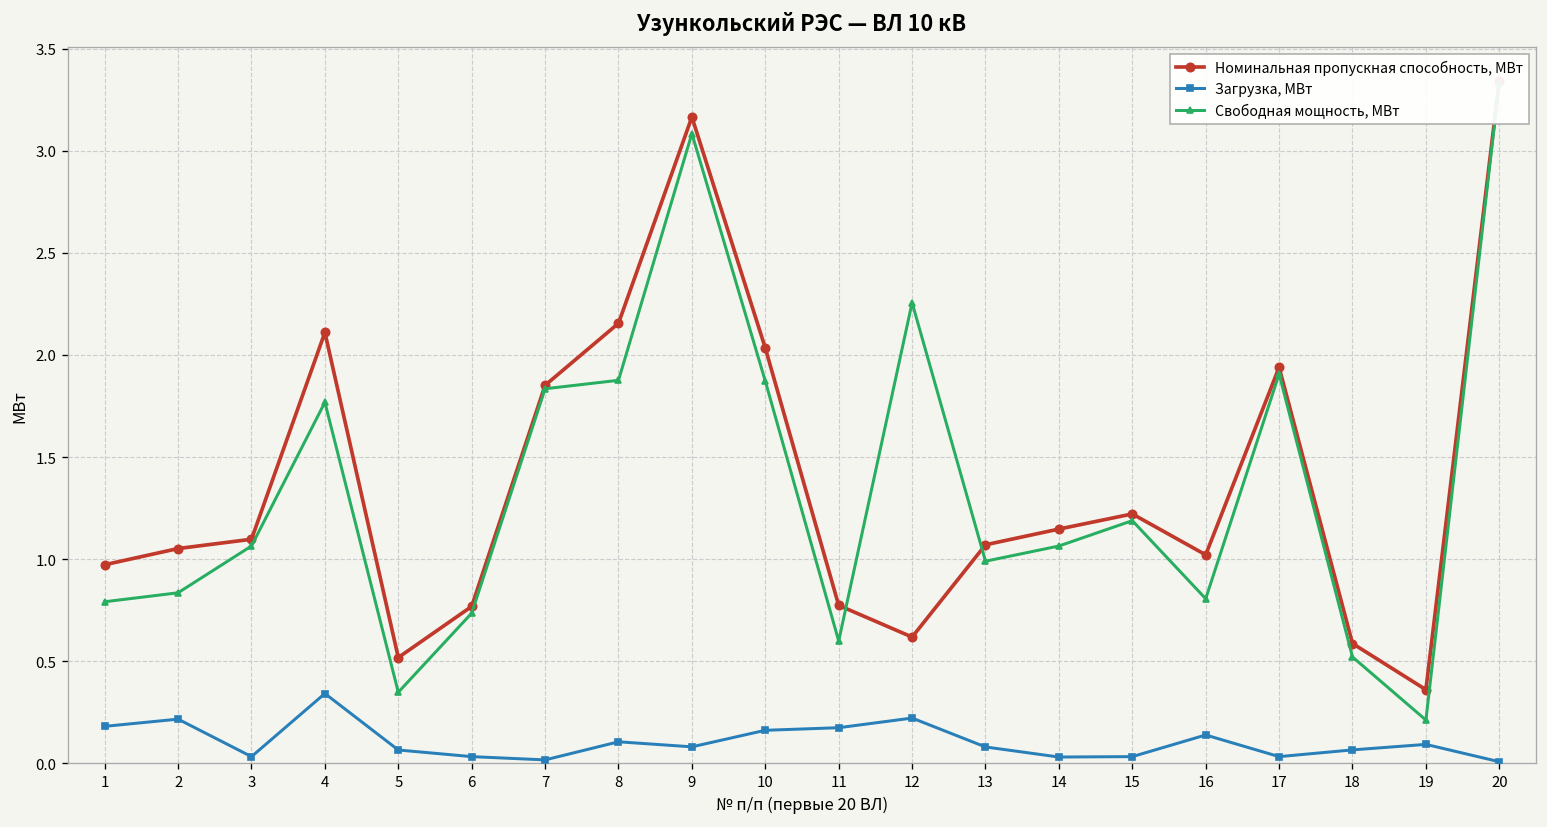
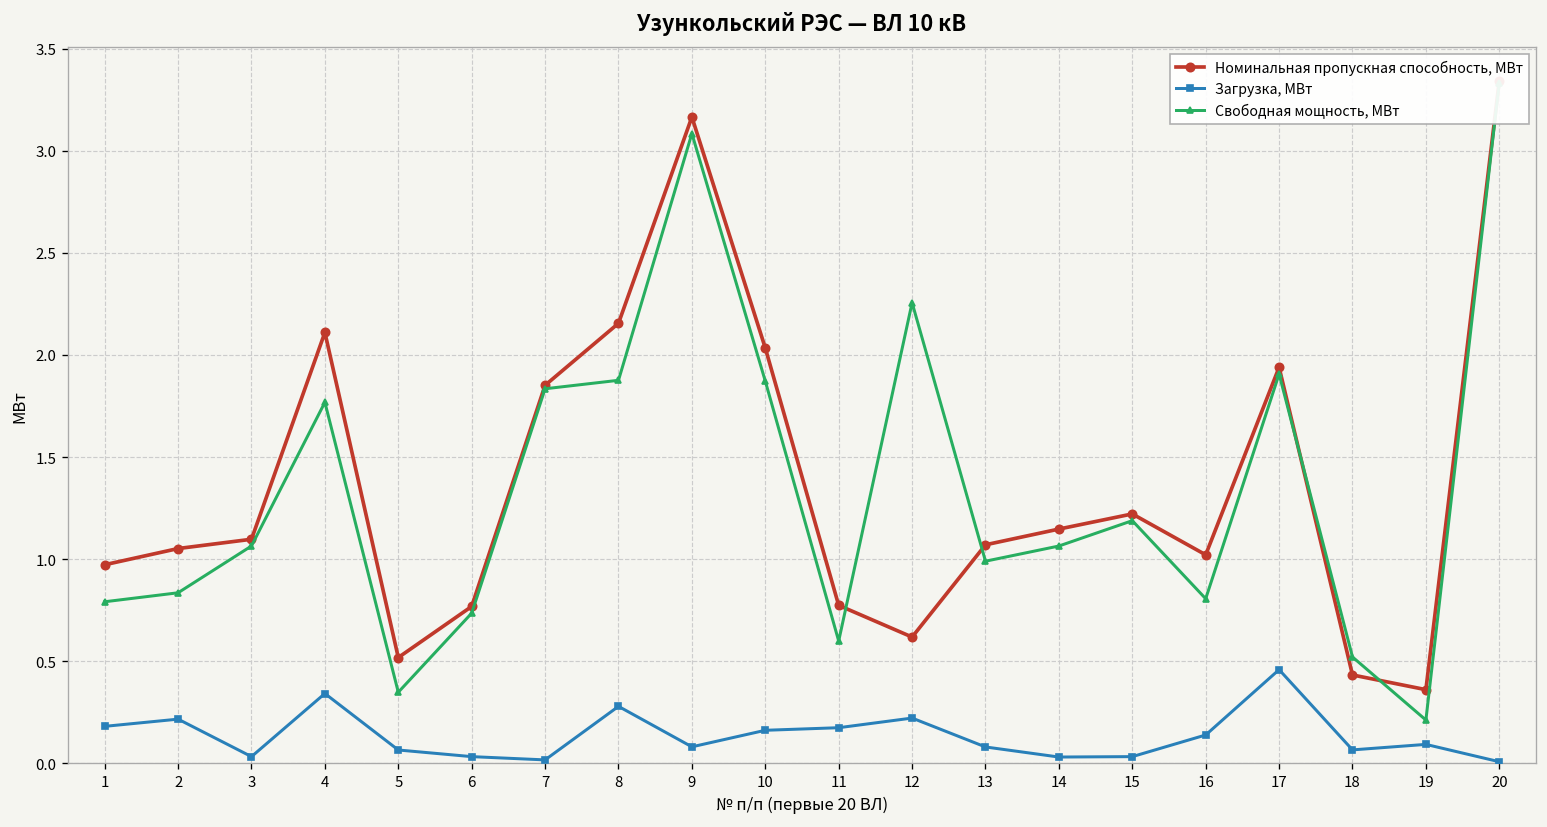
  {
    "Номинальная пропускная способность, МВт": {
      "1": 0.97,
      "2": 1.05,
      "3": 1.10,
      "4": 2.11,
      "5": 0.52,
      "6": 0.77,
      "7": 1.85,
      "8": 2.16,
      "9": 3.17,
      "10": 2.03,
      "11": 0.77,
      "12": 0.62,
      "13": 1.07,
      "14": 1.15,
      "15": 1.22,
      "16": 1.02,
      "17": 1.94,
-     "18": 0.59,
+     "18": 0.43,
      "19": 0.36
    },
    "Загрузка, МВт": {
      "1": 0.18,
      "2": 0.22,
      "3": 0.03,
      "4": 0.34,
      "5": 0.07,
      "6": 0.03,
      "7": 0.02,
-     "8": 0.11,
+     "8": 0.28,
      "9": 0.08,
      "10": 0.16,
      "11": 0.17,
      "12": 0.22,
      "13": 0.08,
      "14": 0.03,
      "15": 0.03,
      "16": 0.14,
-     "17": 0.03,
+     "17": 0.46,
      "18": 0.07,
      "19": 0.09,
      "20": 0.01
    },
    "Свободная мощность, МВт": {
      "1": 0.79,
      "2": 0.84,
      "3": 1.06,
      "4": 1.77,
      "5": 0.35,
      "6": 0.74,
      "7": 1.83,
      "8": 1.88,
      "9": 3.08,
      "10": 1.87,
      "11": 0.60,
      "12": 2.26,
      "13": 0.99,
      "14": 1.06,
      "15": 1.19,
      "16": 0.81,
      "17": 1.91,
      "18": 0.52,
      "19": 0.21
    }
  }
